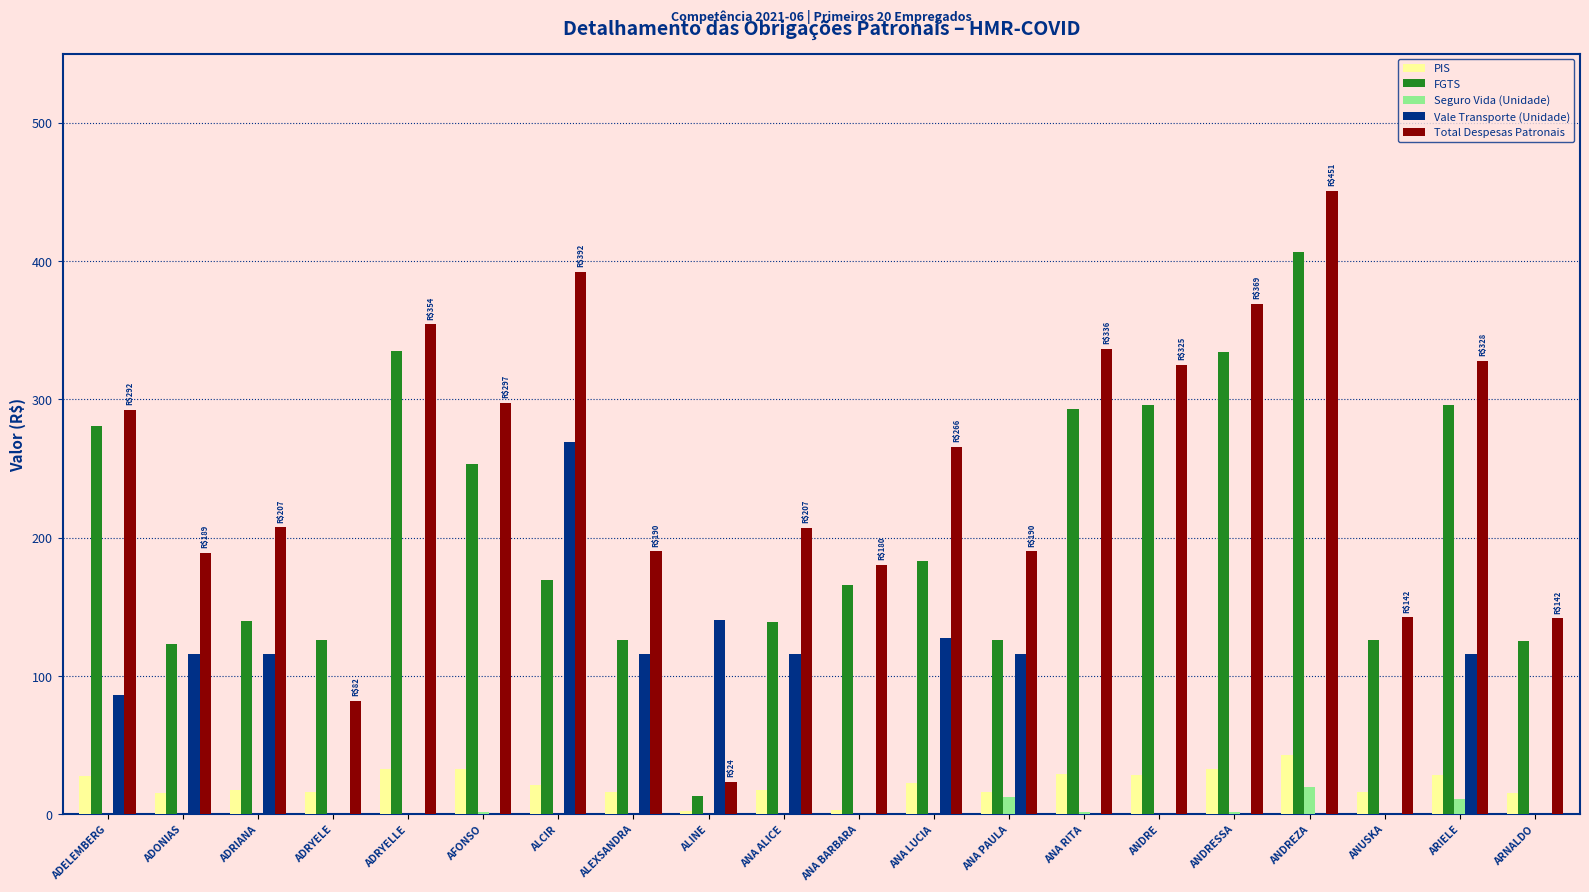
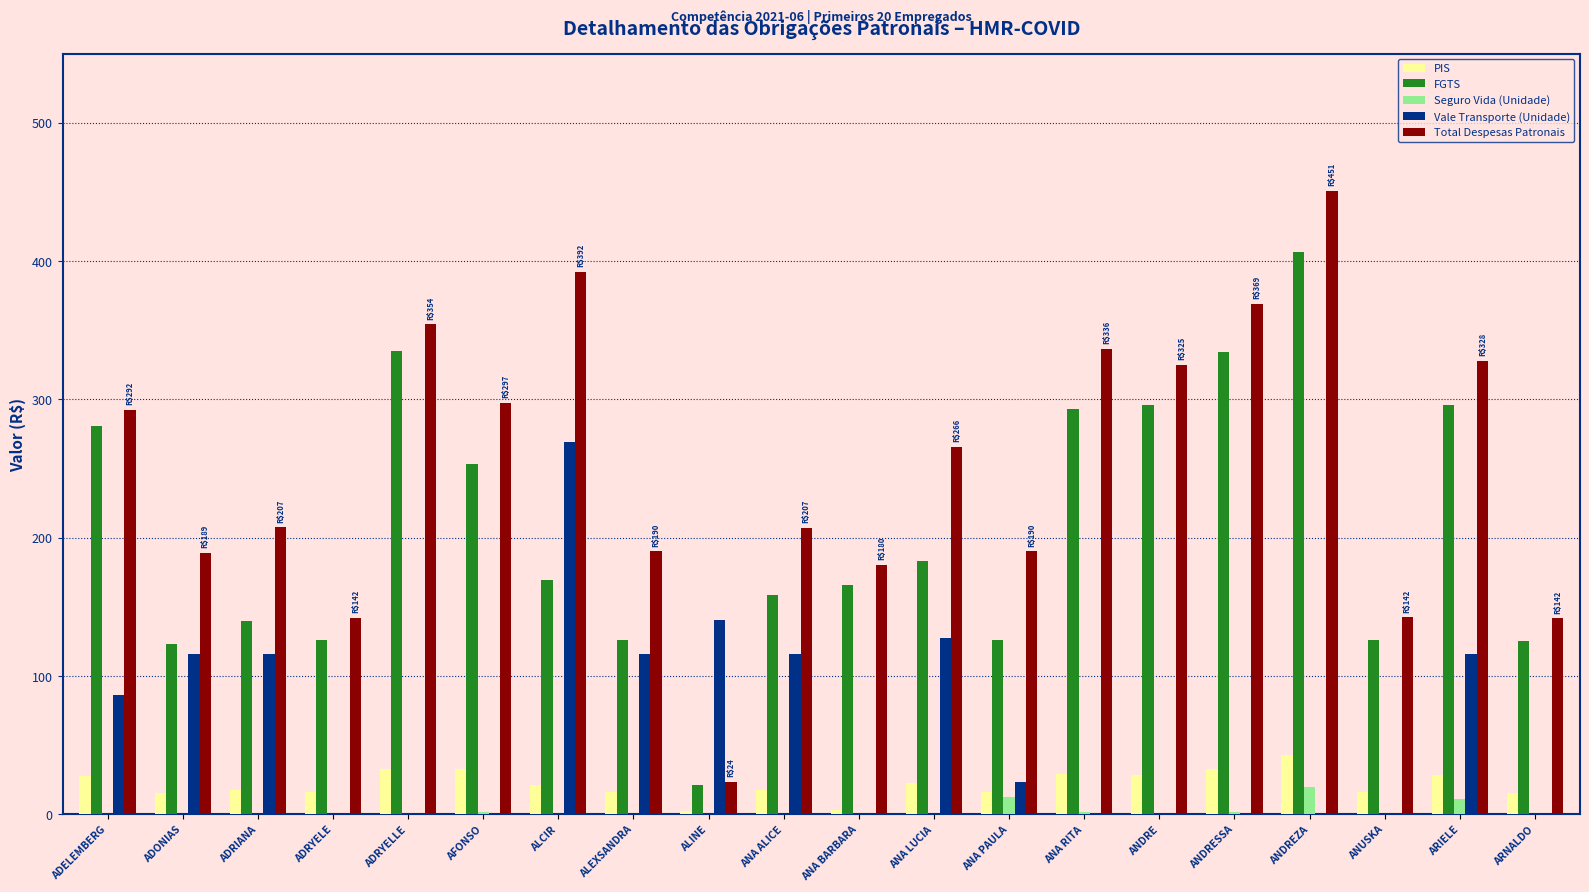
  {
    "PIS": {
      "ADELEMBERG": "27",
      "ADONIAS": "15",
      "ADRIANA": "17",
      "ADRYELE": "16",
      "ADRYELLE": "32",
      "AFONSO": "33",
      "ALCIR": "21",
      "ALEXSANDRA": "16",
      "ALINE": "3",
      "ANA ALICE": "17",
      "ANA BARBARA": "3",
      "ANA LUCIA": "23",
      "ANA PAULA": "16",
      "ANA RITA": "29",
      "ANDRE": "28",
      "ANDRESSA": "33",
      "ANDREZA": "43",
      "ANUSKA": "16",
      "ARIELE": "28",
      "ARNALDO": "16"
    },
    "FGTS": {
      "ADELEMBERG": "281",
      "ADONIAS": "123",
      "ADRIANA": "140",
      "ADRYELE": "126",
      "ADRYELLE": "335",
      "AFONSO": "253",
      "ALCIR": "170",
      "ALEXSANDRA": "126",
-     "ALINE": "13",
-     "ANA ALICE": "139",
+     "ALINE": "21",
+     "ANA ALICE": "159",
      "ANA BARBARA": "165",
      "ANA LUCIA": "183",
      "ANA PAULA": "126",
      "ANA RITA": "293",
      "ANDRE": "296",
      "ANDRESSA": "335",
      "ANDREZA": "406",
      "ANUSKA": "126",
      "ARIELE": "296",
      "ARNALDO": "125"
    },
    "Seguro Vida (Unidade)": {
      "ALINE": "0",
      "ANA BARBARA": "0",
      "ANA PAULA": "12",
      "ANDREZA": "19",
      "ARIELE": "11"
    },
    "Vale Transporte (Unidade)": {
      "ADELEMBERG": "86",
      "ADONIAS": "116",
      "ADRIANA": "116",
      "ADRYELE": "0",
      "ADRYELLE": "0",
      "AFONSO": "0",
      "ALCIR": "269",
      "ALEXSANDRA": "116",
      "ALINE": "141",
      "ANA ALICE": "116",
      "ANA BARBARA": "0",
      "ANA LUCIA": "127",
-     "ANA PAULA": "116",
+     "ANA PAULA": "24",
      "ANA RITA": "0",
      "ANDRE": "0",
      "ANDRESSA": "0",
      "ANDREZA": "0",
      "ANUSKA": "0",
      "ARIELE": "116",
      "ARNALDO": "0"
    },
    "Total Despesas Patronais": {
      "ADELEMBERG": "$292",
      "ADONIAS": "$189",
      "ADRIANA": "$207",
-     "ADRYELE": "$82",
+     "ADRYELE": "$142",
      "ADRYELLE": "$354",
      "AFONSO": "$297",
      "ALCIR": "$392",
      "ALEXSANDRA": "$190",
      "ALINE": "$24",
      "ANA ALICE": "$207",
      "ANA BARBARA": "$180",
      "ANA LUCIA": "$266",
      "ANA PAULA": "$190",
      "ANA RITA": "$336",
      "ANDRE": "$325",
      "ANDRESSA": "$369",
      "ANDREZA": "$451",
      "ANUSKA": "$142",
      "ARIELE": "$328",
      "ARNALDO": "$142"
    }
  }
